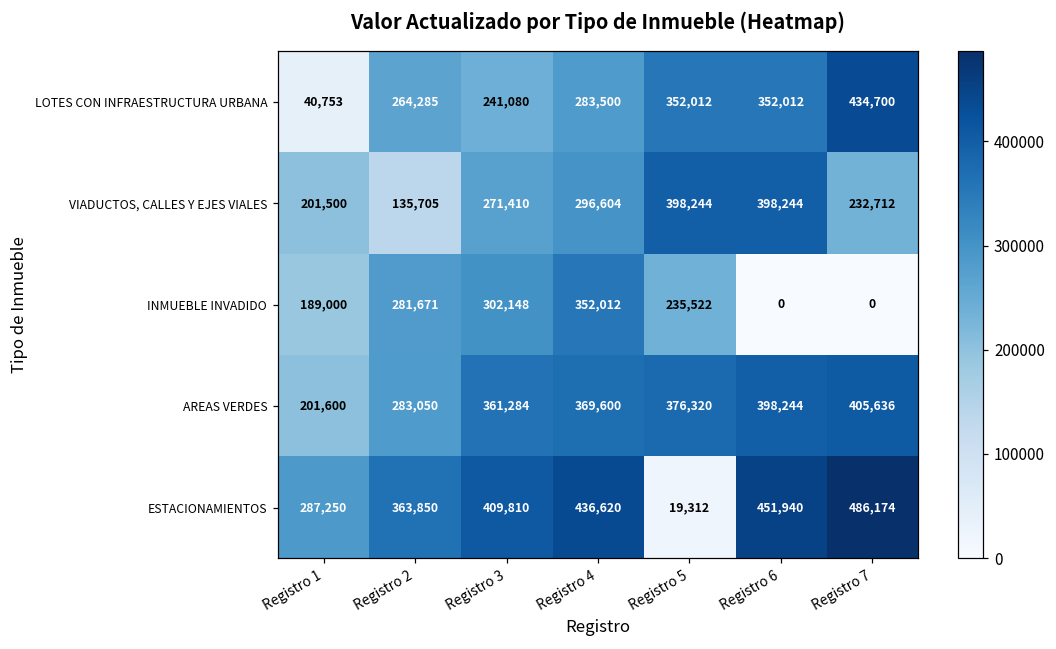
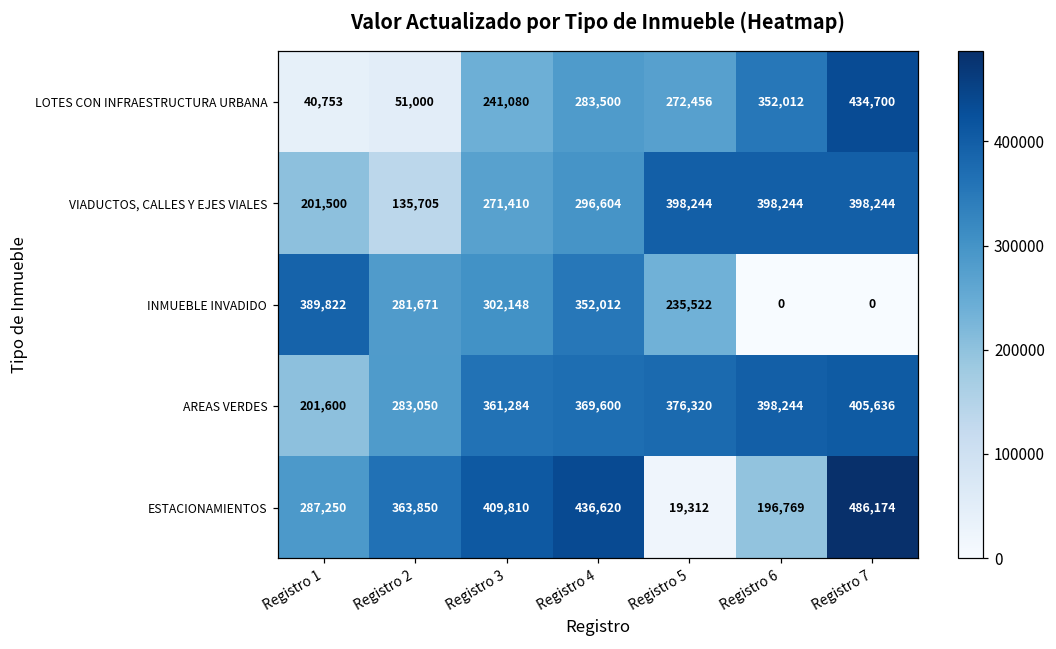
  {
    "LOTES CON INFRAESTRUCTURA URBANA": {
      "Registro 1": "40,753",
-     "Registro 2": "264,285",
+     "Registro 2": "51,000",
      "Registro 3": "241,080",
      "Registro 4": "283,500",
-     "Registro 5": "352,012",
+     "Registro 5": "272,456",
      "Registro 6": "352,012",
      "Registro 7": "434,700"
    },
    "VIADUCTOS, CALLES Y EJES VIALES": {
      "Registro 1": "201,500",
      "Registro 2": "135,705",
      "Registro 3": "271,410",
      "Registro 4": "296,604",
      "Registro 5": "398,244",
      "Registro 6": "398,244",
-     "Registro 7": "232,712"
+     "Registro 7": "398,244"
    },
    "INMUEBLE INVADIDO": {
-     "Registro 1": "189,000",
+     "Registro 1": "389,822",
      "Registro 2": "281,671",
      "Registro 3": "302,148",
      "Registro 4": "352,012",
      "Registro 5": "235,522",
      "Registro 6": "0",
      "Registro 7": "0"
    },
    "AREAS VERDES": {
      "Registro 1": "201,600",
      "Registro 2": "283,050",
      "Registro 3": "361,284",
      "Registro 4": "369,600",
      "Registro 5": "376,320",
      "Registro 6": "398,244",
      "Registro 7": "405,636"
    },
    "ESTACIONAMIENTOS": {
      "Registro 1": "287,250",
      "Registro 2": "363,850",
      "Registro 3": "409,810",
      "Registro 4": "436,620",
      "Registro 5": "19,312",
-     "Registro 6": "451,940",
+     "Registro 6": "196,769",
      "Registro 7": "486,174"
    }
  }
